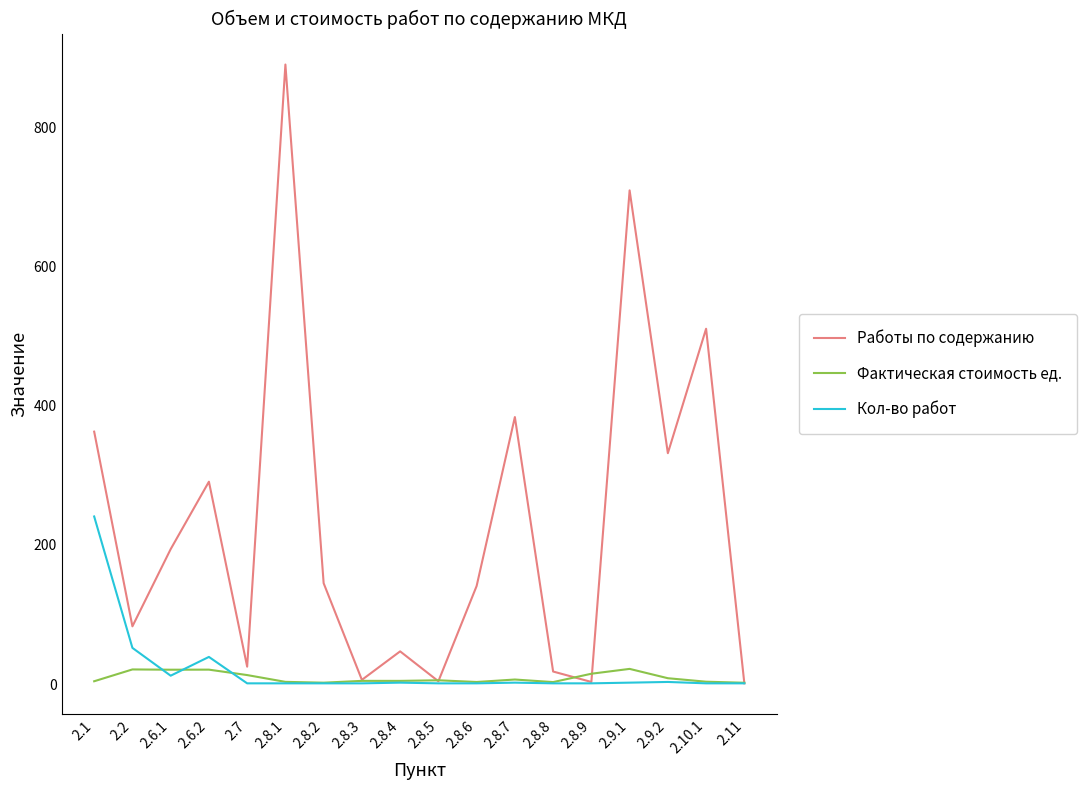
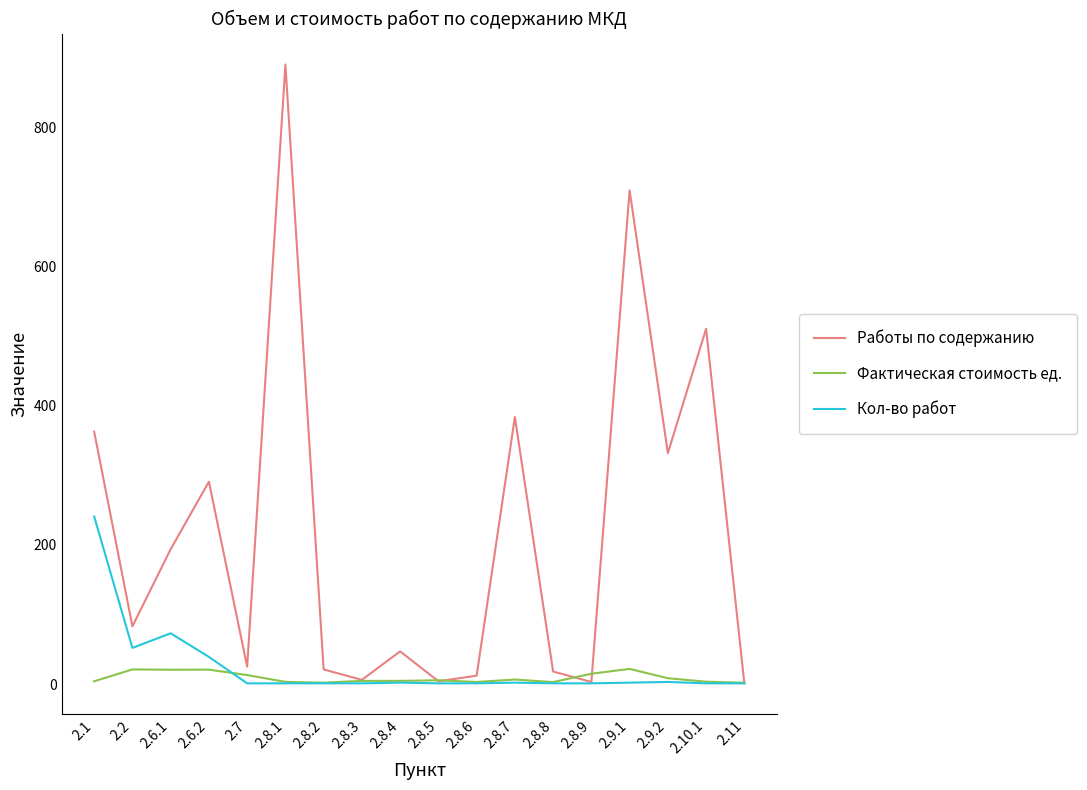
  {
    "Работы по содержанию": {
      "2.1": 360,
      "2.2": 80,
      "2.6.1": 190,
      "2.6.2": 290,
      "2.7": 30,
      "2.8.1": 890,
-     "2.8.2": 150,
+     "2.8.2": 20,
      "2.8.4": 50,
-     "2.8.6": 140,
+     "2.8.6": 10,
      "2.8.7": 380,
      "2.8.8": 20,
      "2.9.1": 710,
      "2.9.2": 330,
      "2.10.1": 510
    },
    "Фактическая стоимость ед.": {
      "2.1": 0,
      "2.2": 20,
      "2.6.1": 20,
      "2.6.2": 20,
      "2.7": 10,
      "2.8.7": 10,
      "2.8.9": 10,
      "2.9.1": 20,
      "2.9.2": 10
    },
    "Кол-во работ": {
      "2.1": 240,
      "2.2": 50,
-     "2.6.1": 10,
+     "2.6.1": 70,
      "2.6.2": 40,
      "2.7": 0,
      "2.8.7": 0,
      "2.9.1": 0,
      "2.9.2": 0
    }
  }
